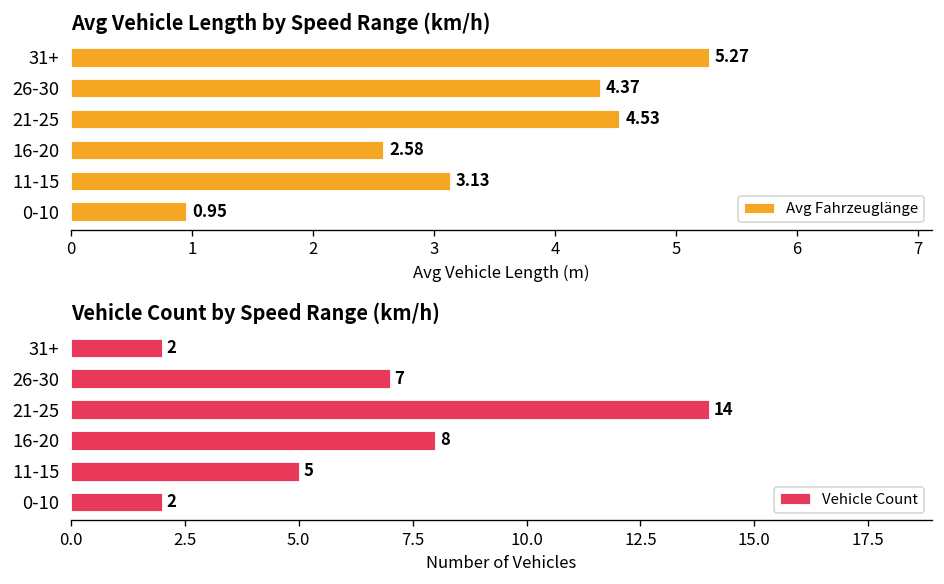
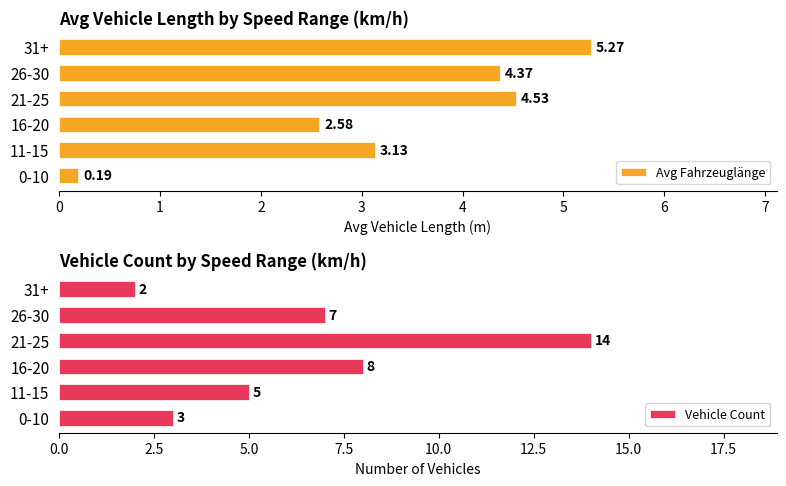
  {
    "Avg Vehicle Length by Speed Range (km/h)": {
      "31+": 5.27,
      "26-30": 4.37,
      "21-25": 4.53,
      "16-20": 2.58,
      "11-15": 3.13,
-     "0-10": 0.95
+     "0-10": 0.19
    },
    "Vehicle Count by Speed Range (km/h)": {
      "31+": 2,
      "26-30": 7,
      "21-25": 14,
      "16-20": 8,
      "11-15": 5,
-     "0-10": 2
+     "0-10": 3
    }
  }
